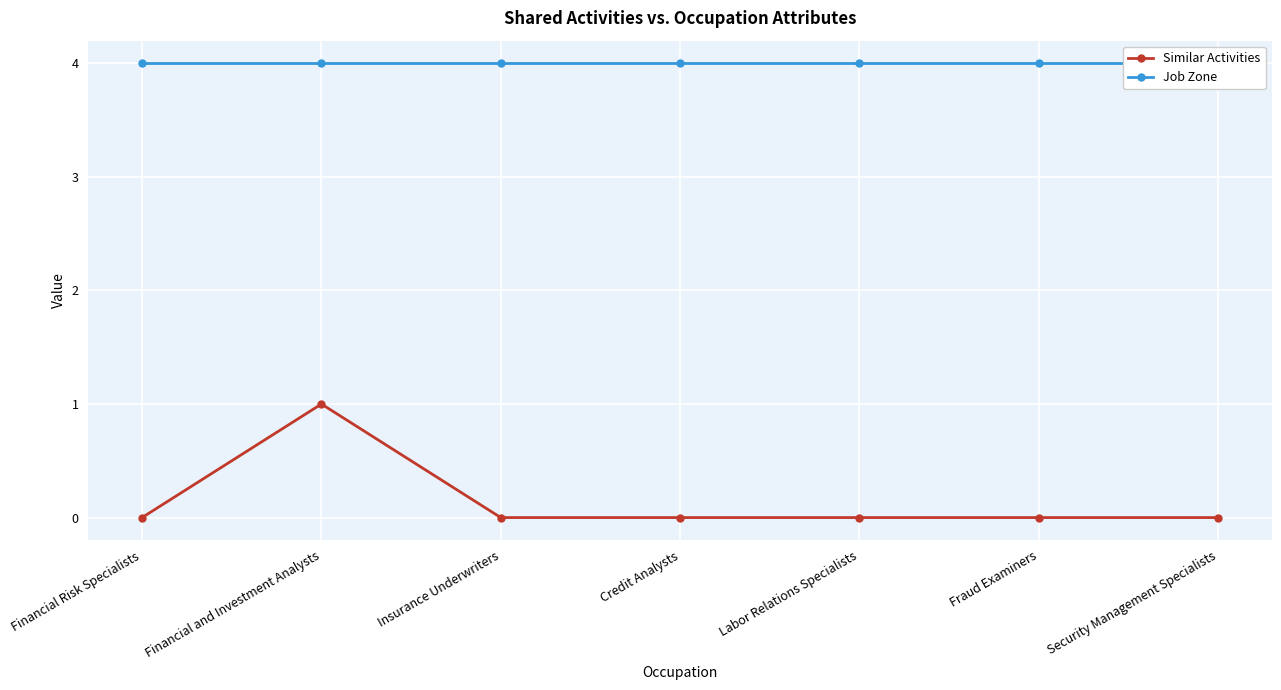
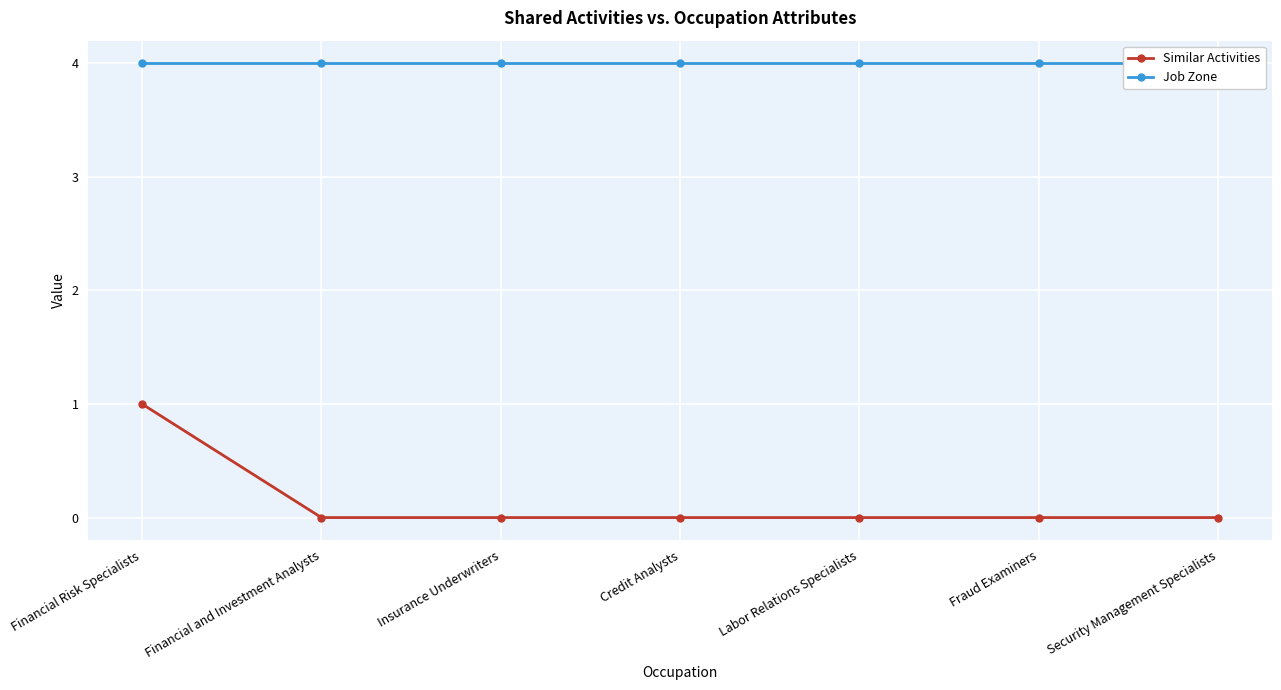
  {
    "Similar Activities": {
-     "Financial Risk Specialists": 0,
-     "Financial and Investment Analysts": 1,
+     "Financial Risk Specialists": 1,
+     "Financial and Investment Analysts": 0,
      "Insurance Underwriters": 0,
      "Credit Analysts": 0,
      "Labor Relations Specialists": 0,
      "Fraud Examiners": 0,
      "Security Management Specialists": 0
    },
    "Job Zone": {
      "Financial Risk Specialists": 4,
      "Financial and Investment Analysts": 4,
      "Insurance Underwriters": 4,
      "Credit Analysts": 4,
      "Labor Relations Specialists": 4,
      "Fraud Examiners": 4
    }
  }
